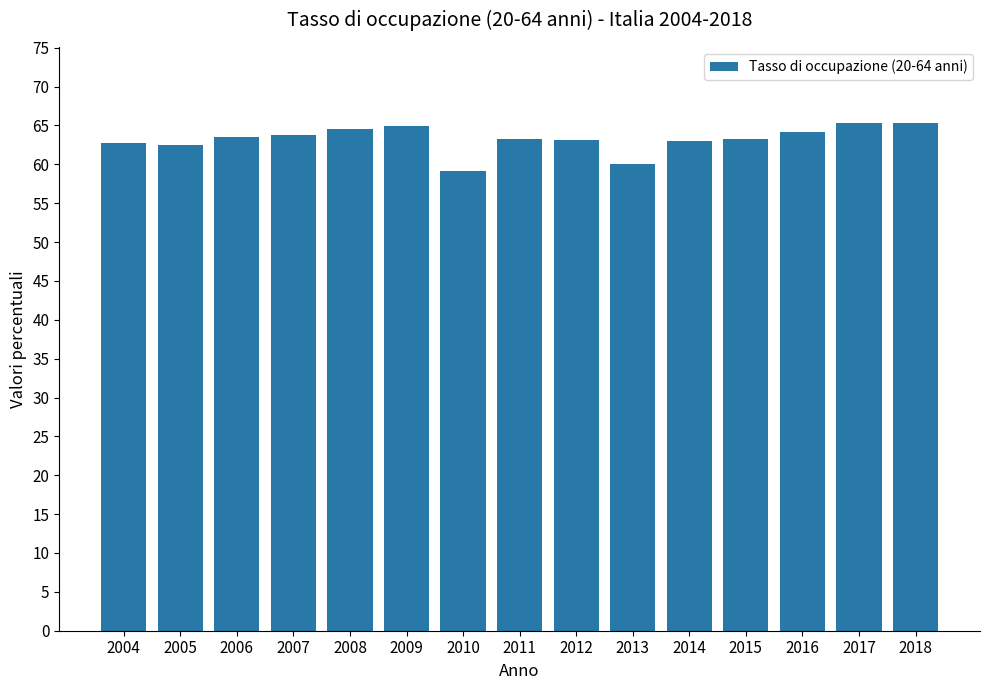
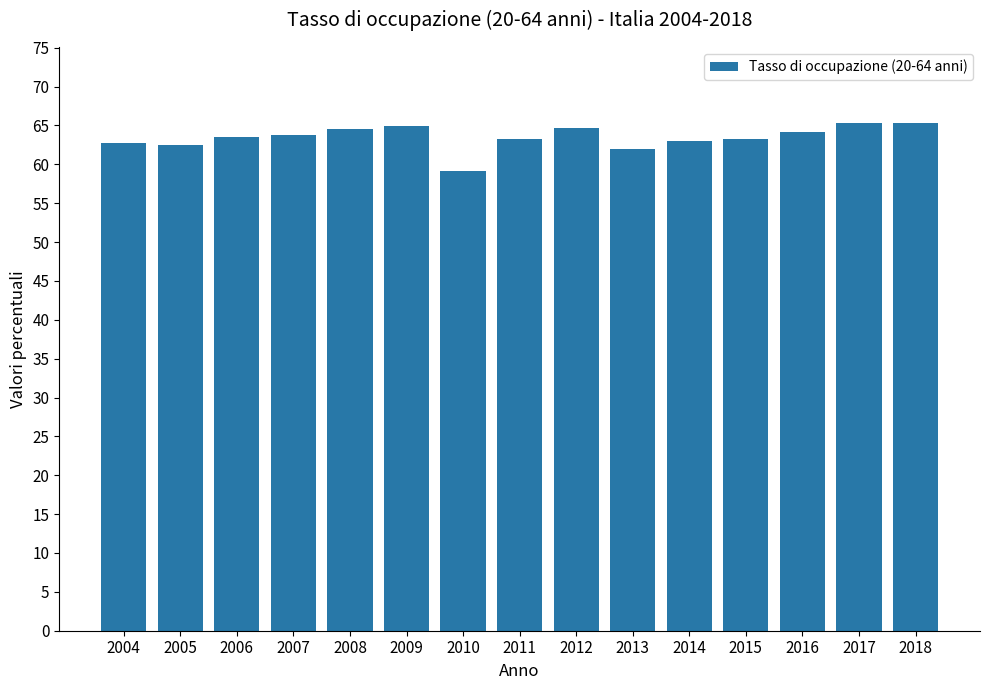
  {
    "2004": 63,
    "2005": 63,
    "2006": 64,
    "2007": 64,
    "2008": 65,
    "2009": 65,
    "2010": 59,
    "2011": 63,
-   "2012": 63,
-   "2013": 60,
+   "2012": 65,
+   "2013": 62,
    "2014": 63,
    "2015": 63,
    "2016": 64,
    "2017": 65,
    "2018": 65
  }
